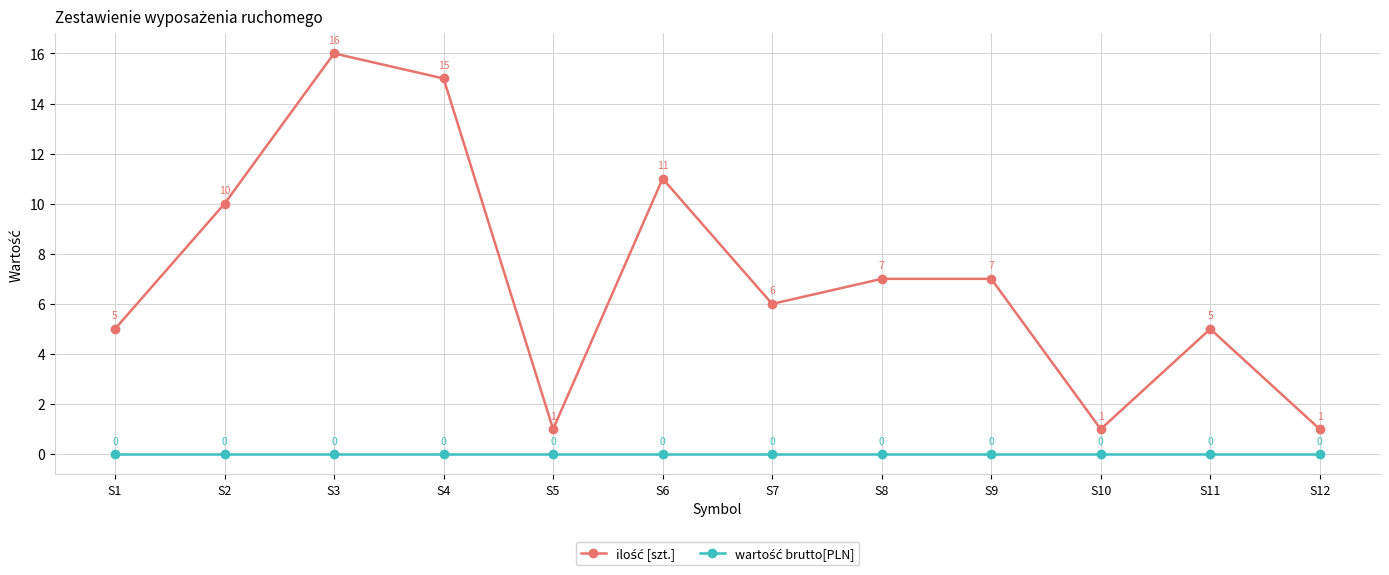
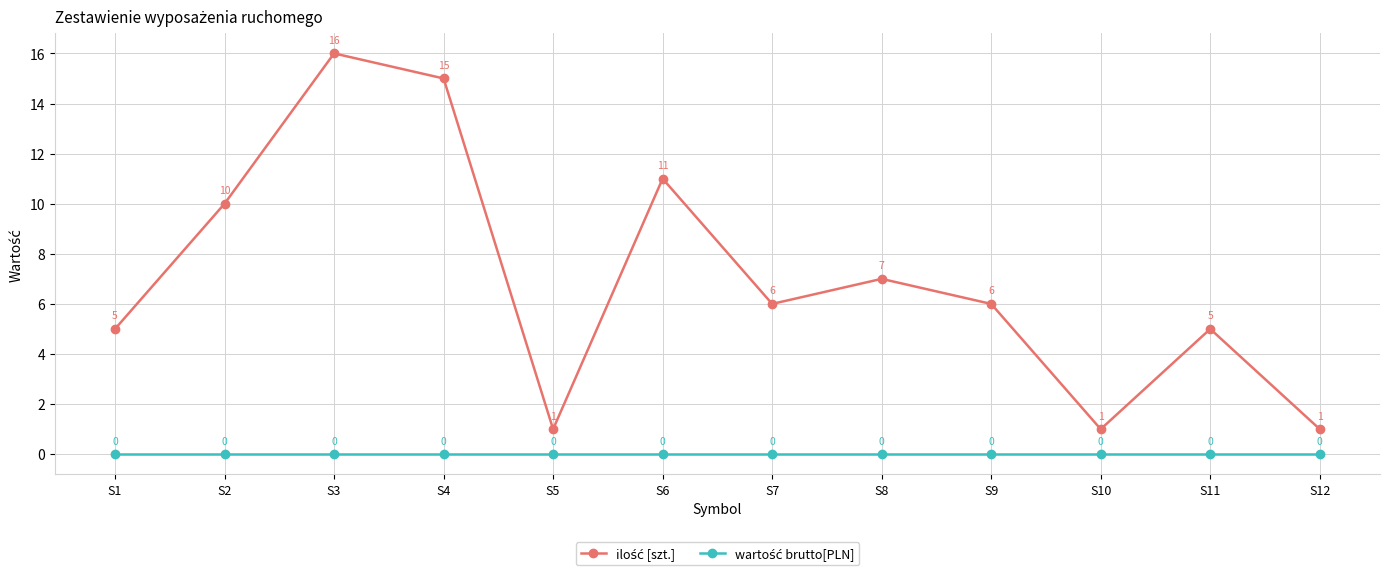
  {
    "ilość [szt.]": {
      "S1": 5,
      "S2": 10,
      "S3": 16,
      "S4": 15,
      "S5": 1,
      "S6": 11,
      "S7": 6,
      "S8": 7,
-     "S9": 7,
+     "S9": 6,
      "S10": 1,
      "S11": 5,
      "S12": 1
    },
    "wartość brutto[PLN]": {
      "S1": 0,
      "S2": 0,
      "S3": 0,
      "S4": 0,
      "S5": 0,
      "S6": 0,
      "S7": 0,
      "S8": 0,
      "S9": 0,
      "S10": 0,
      "S11": 0,
      "S12": 0
    }
  }
